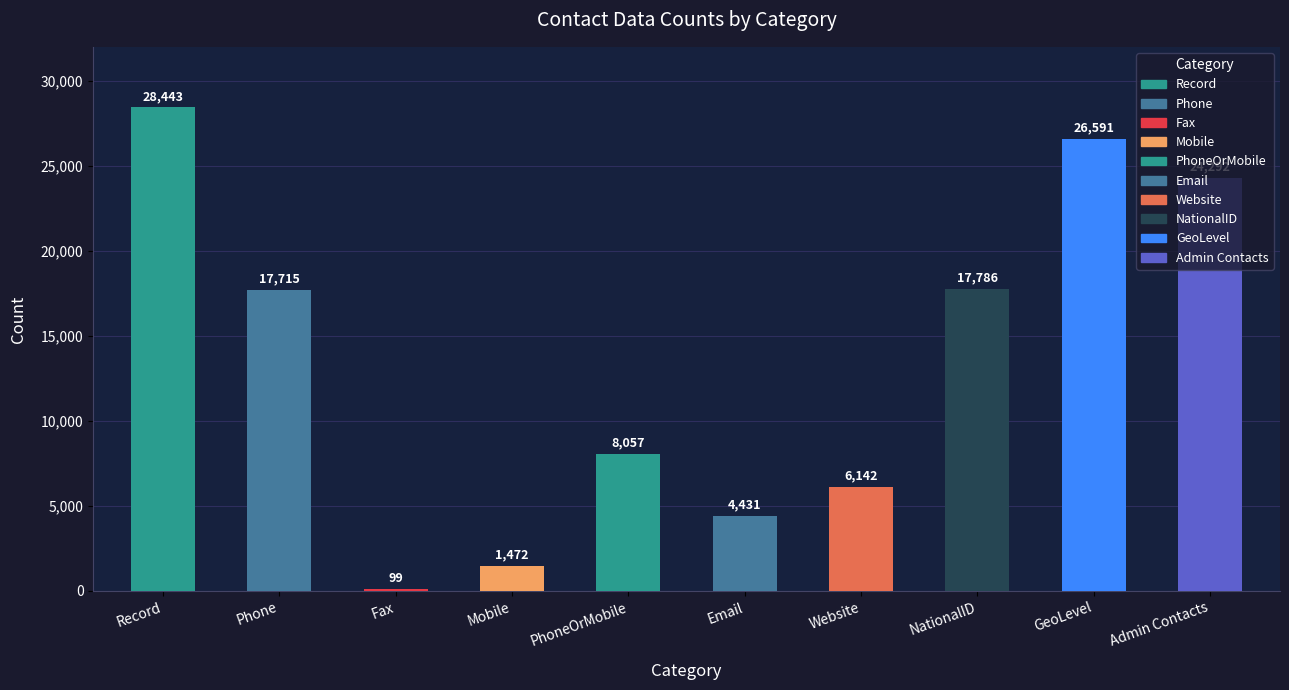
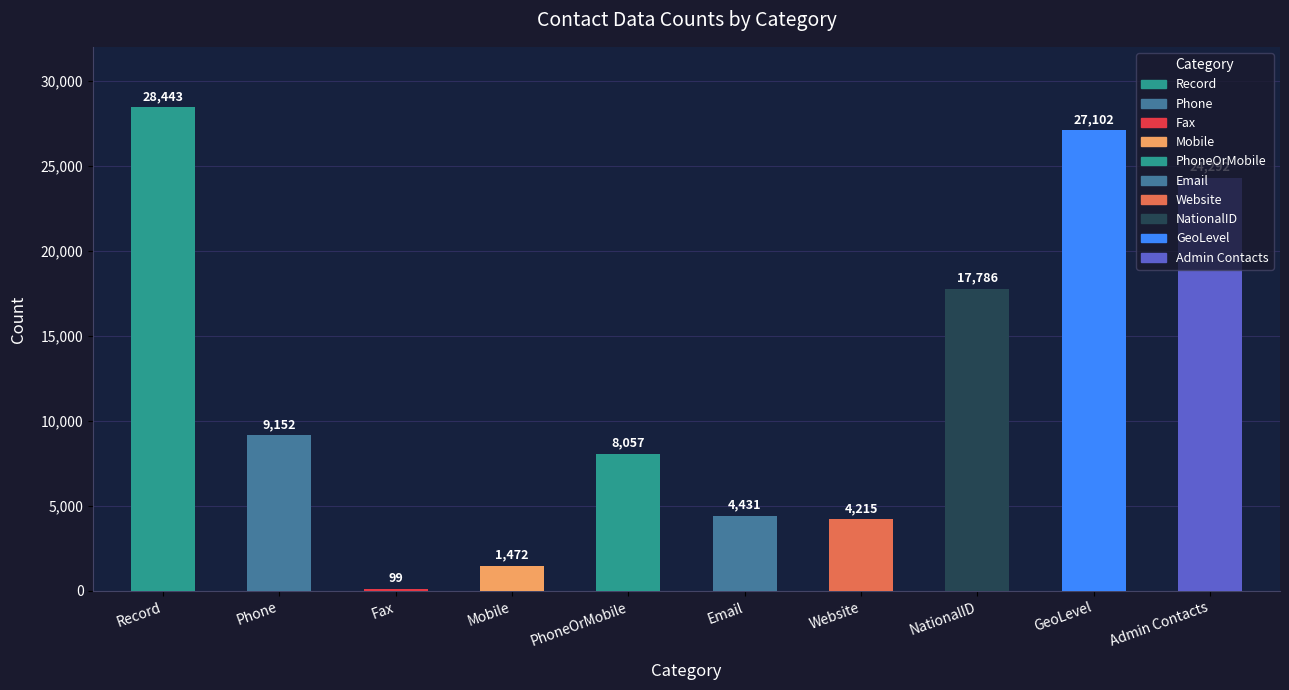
  {
    "Record": "28,443",
-   "Phone": "17,715",
+   "Phone": "9,152",
    "Fax": "99",
    "Mobile": "1,472",
    "PhoneOrMobile": "8,057",
    "Email": "4,431",
-   "Website": "6,142",
+   "Website": "4,215",
    "NationalID": "17,786",
-   "GeoLevel": "26,591"
+   "GeoLevel": "27,102"
  }
